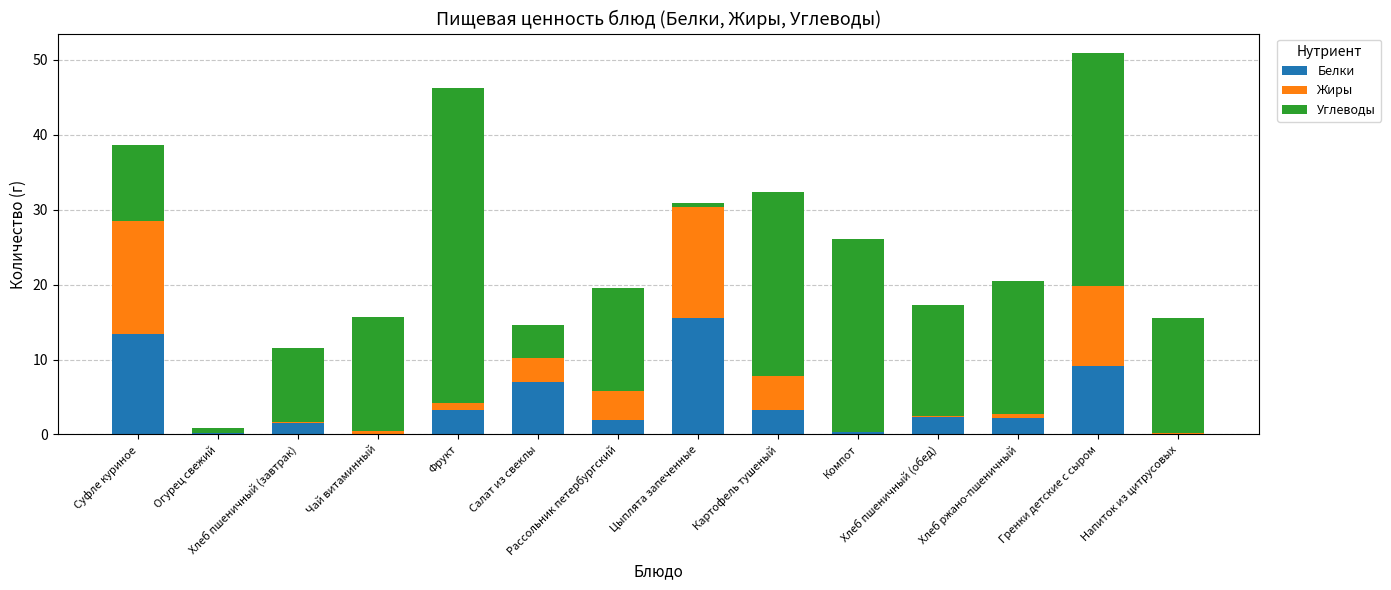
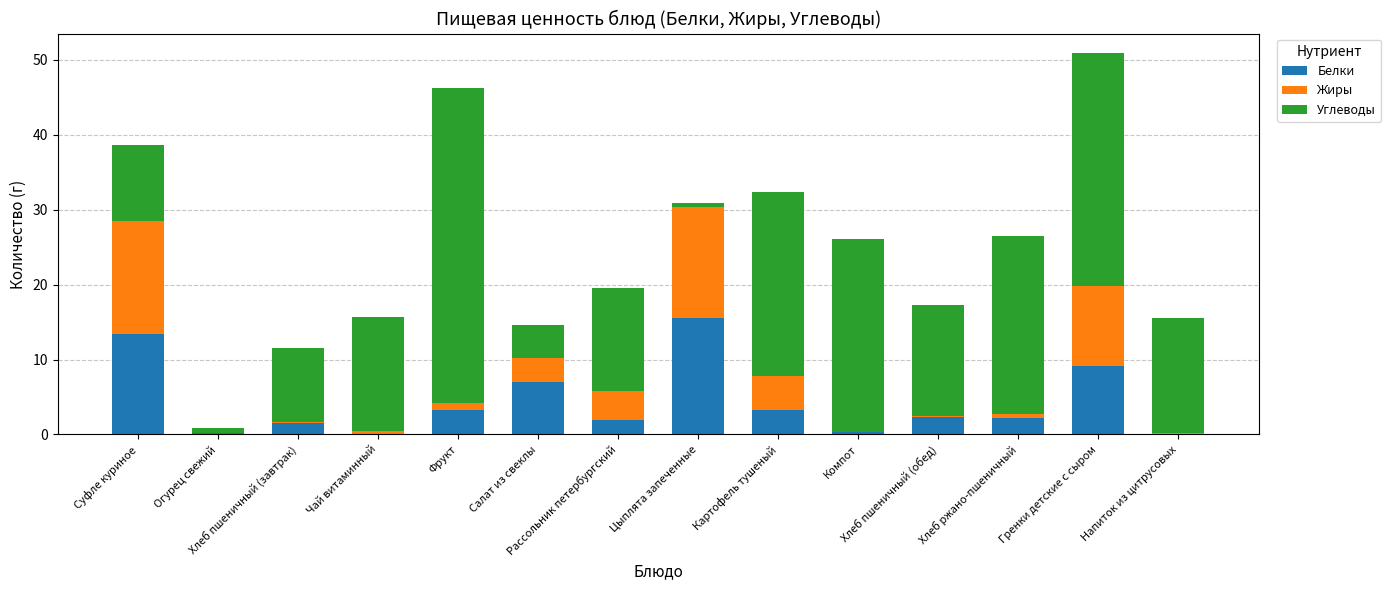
  {
    "Белки": {
      "Суфле куриное": 13,
      "Хлеб пшеничный (завтрак)": 2,
      "Фрукт": 3,
      "Салат из свеклы": 7,
      "Рассольник петербургский": 2,
      "Цыплята запеченные": 16,
      "Картофель тушеный": 3,
      "Компот": 0,
      "Хлеб пшеничный (обед)": 2,
      "Хлеб ржано-пшеничный": 2,
      "Гренки детские с сыром": 9
    },
    "Жиры": {
      "Суфле куриное": 15,
      "Чай витаминный": 0,
      "Фрукт": 1,
      "Салат из свеклы": 3,
      "Рассольник петербургский": 4,
      "Цыплята запеченные": 15,
      "Картофель тушеный": 5,
      "Компот": 0,
      "Хлеб ржано-пшеничный": 0,
      "Гренки детские с сыром": 11
    },
    "Углеводы": {
      "Суфле куриное": 10,
      "Огурец свежий": 1,
      "Хлеб пшеничный (завтрак)": 10,
      "Чай витаминный": 15,
      "Фрукт": 42,
      "Салат из свеклы": 4,
      "Рассольник петербургский": 14,
      "Цыплята запеченные": 0,
      "Картофель тушеный": 24,
      "Компот": 26,
      "Хлеб пшеничный (обед)": 15,
-     "Хлеб ржано-пшеничный": 18,
+     "Хлеб ржано-пшеничный": 24,
      "Гренки детские с сыром": 31,
      "Напиток из цитрусовых": 15
    }
  }
